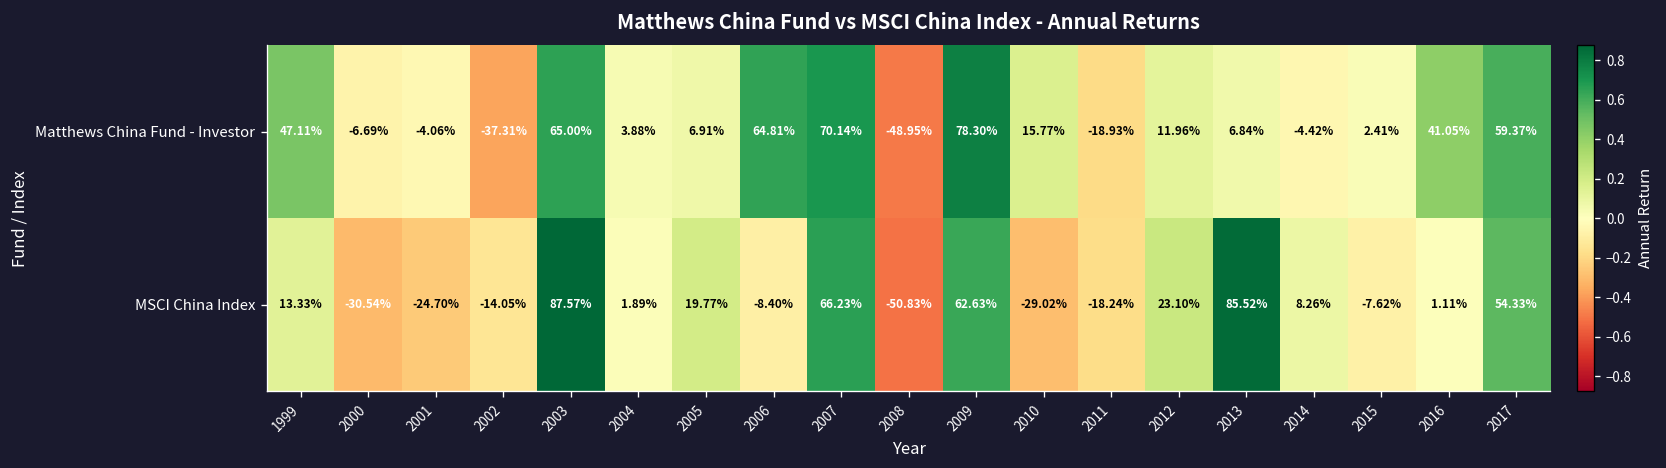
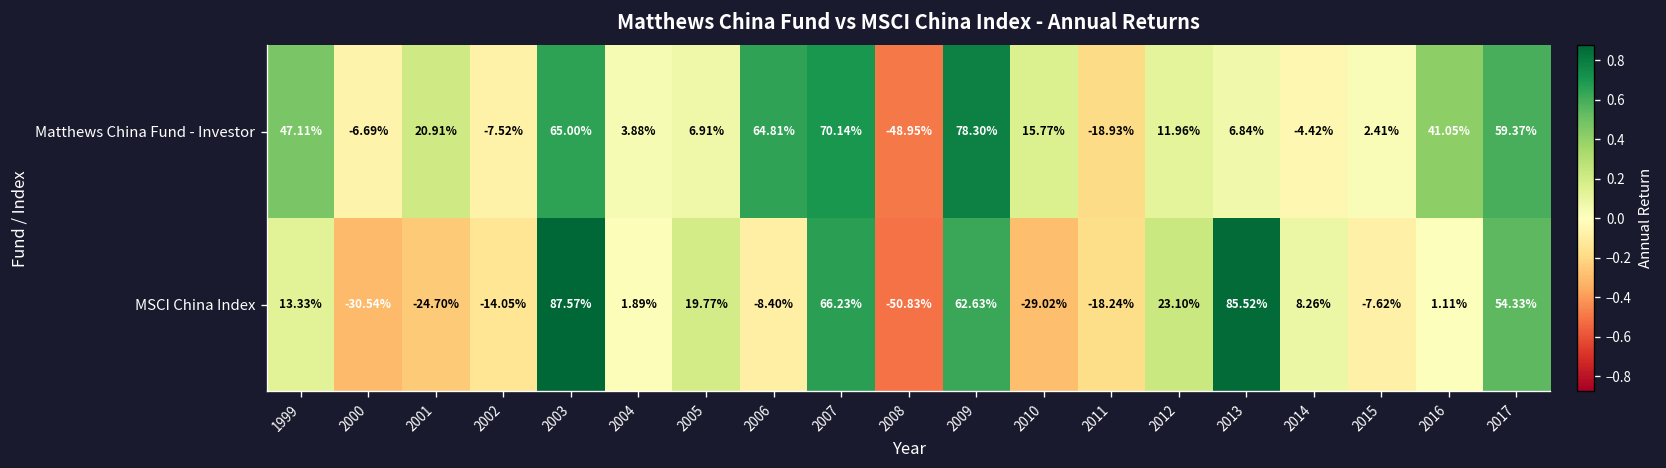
  {
    "Matthews China Fund - Investor": {
      "1999": "47.11%",
      "2000": "-6.69%",
-     "2001": "-4.06%",
-     "2002": "-37.31%",
+     "2001": "20.91%",
+     "2002": "-7.52%",
      "2003": "65.00%",
      "2004": "3.88%",
      "2005": "6.91%",
      "2006": "64.81%",
      "2007": "70.14%",
      "2008": "-48.95%",
      "2009": "78.30%",
      "2010": "15.77%",
      "2011": "-18.93%",
      "2012": "11.96%",
      "2013": "6.84%",
      "2014": "-4.42%",
      "2015": "2.41%",
      "2016": "41.05%",
      "2017": "59.37%"
    },
    "MSCI China Index": {
      "1999": "13.33%",
      "2000": "-30.54%",
      "2001": "-24.70%",
      "2002": "-14.05%",
      "2003": "87.57%",
      "2004": "1.89%",
      "2005": "19.77%",
      "2006": "-8.40%",
      "2007": "66.23%",
      "2008": "-50.83%",
      "2009": "62.63%",
      "2010": "-29.02%",
      "2011": "-18.24%",
      "2012": "23.10%",
      "2013": "85.52%",
      "2014": "8.26%",
      "2015": "-7.62%",
      "2016": "1.11%",
      "2017": "54.33%"
    }
  }
